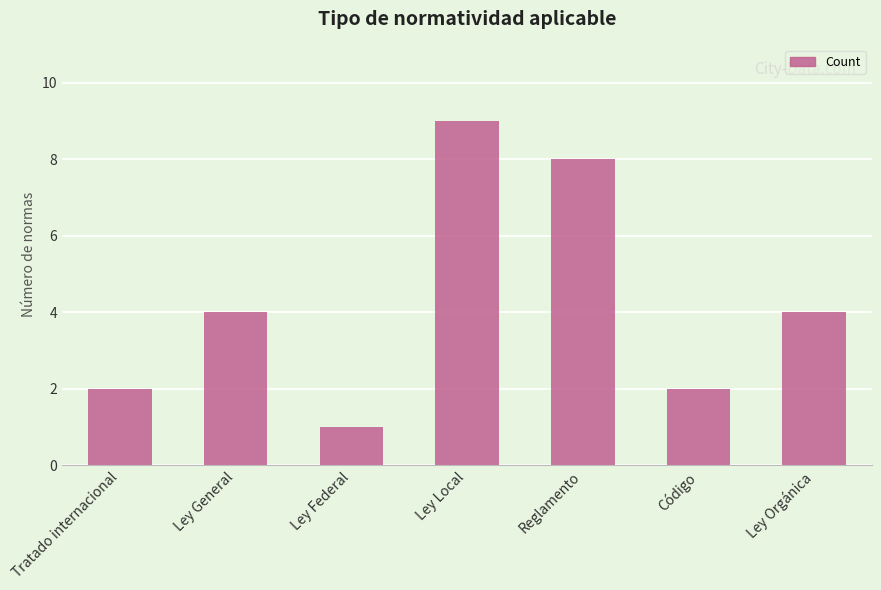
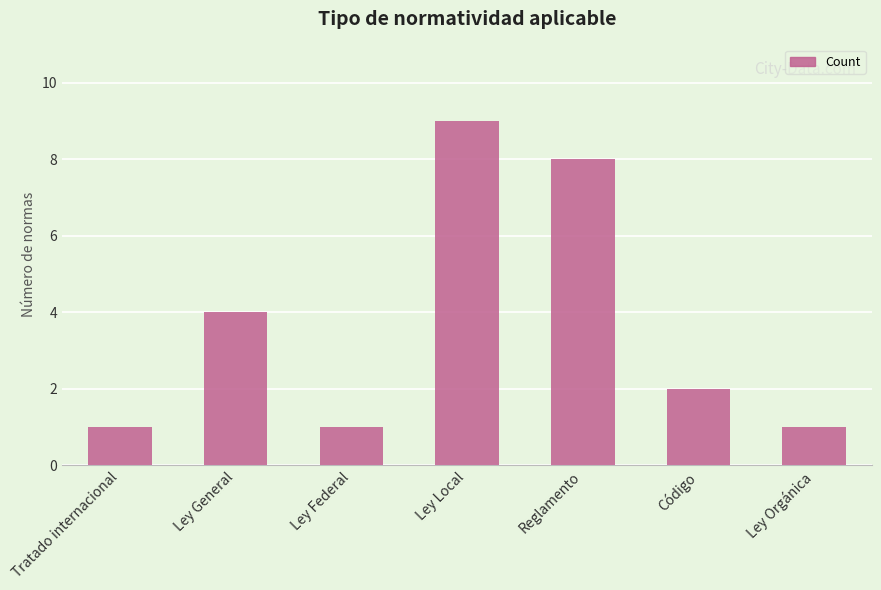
  {
-   "Tratado internacional": 2,
+   "Tratado internacional": 1,
    "Ley General": 4,
    "Ley Federal": 1,
    "Ley Local": 9,
    "Reglamento": 8,
    "Código": 2,
-   "Ley Orgánica": 4
+   "Ley Orgánica": 1
  }
